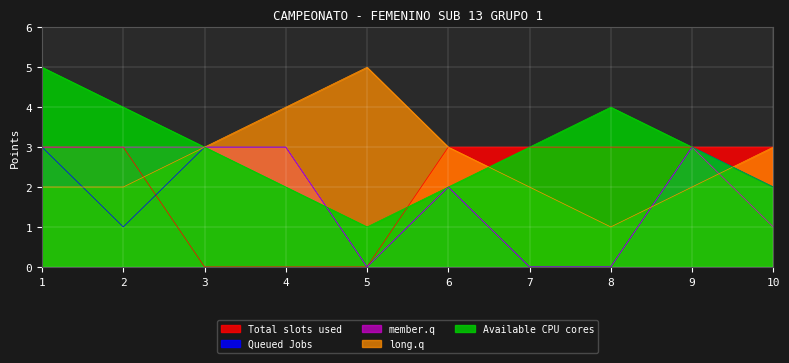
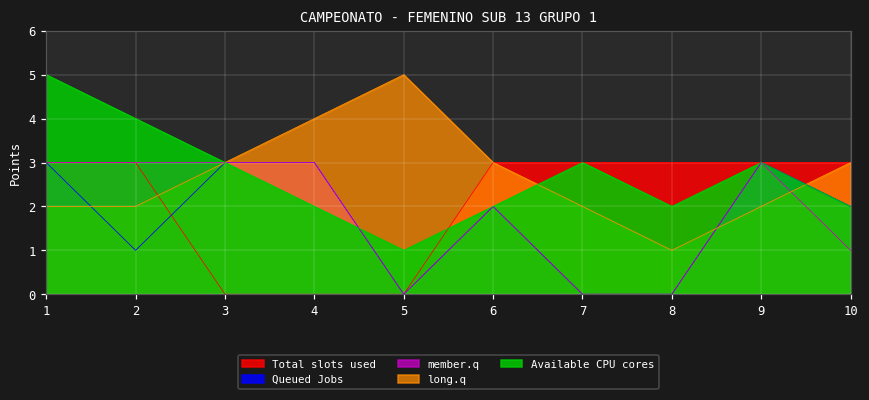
  {
    "Total slots used": {
      "3": 0,
      "4": 0,
      "8": 3
    },
    "Queued Jobs": {
      "2": 1
    },
    "member.q": {
      "10": 1
    },
    "long.q": {
      "1": 2,
      "2": 2,
      "4": 4,
      "5": 5,
      "7": 2,
      "8": 1,
      "9": 2
    },
    "Available CPU cores": {
      "1": 5,
      "2": 4,
      "4": 2,
      "5": 1,
-     "8": 4
+     "8": 2
    }
  }
